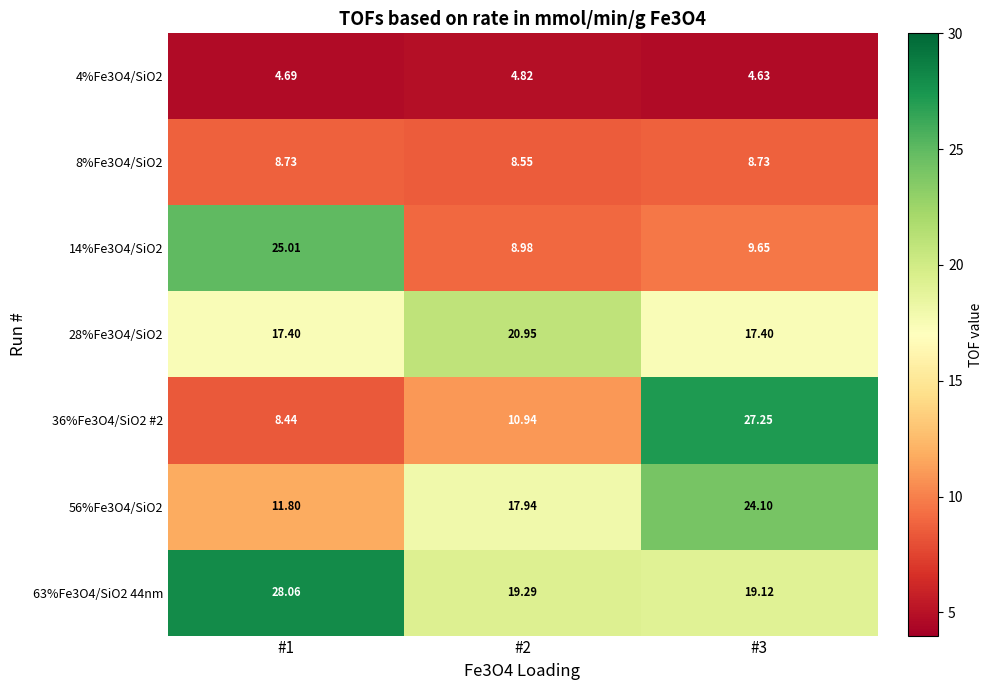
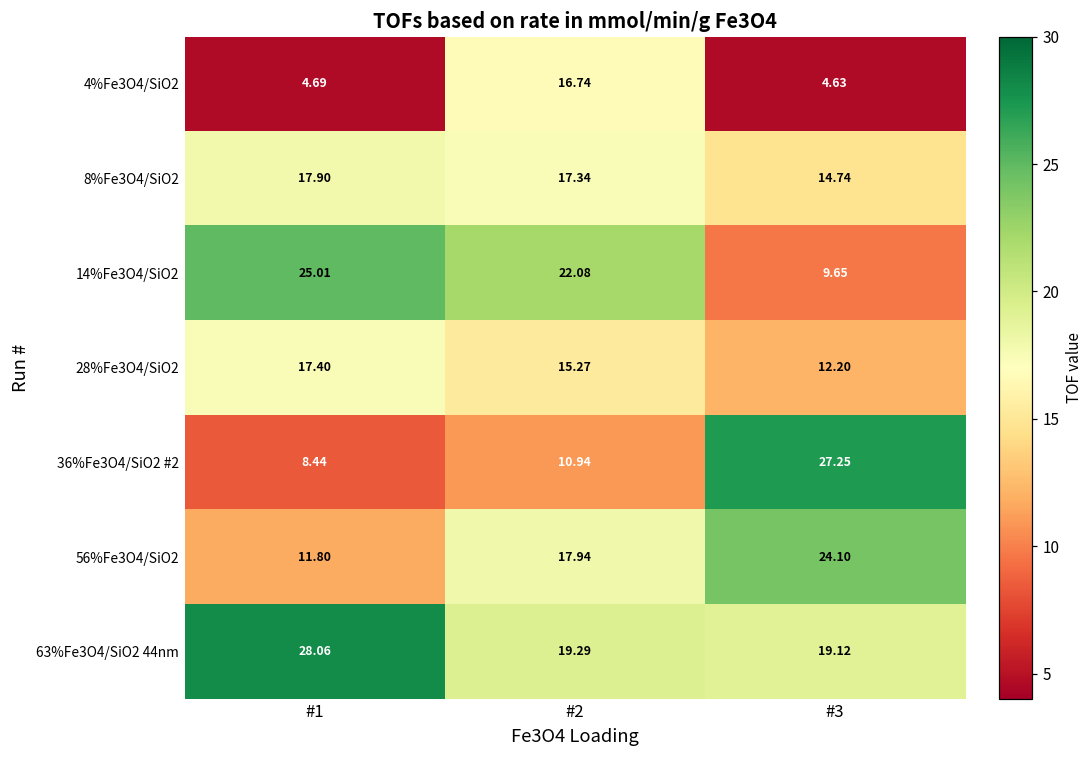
  {
    "4%Fe3O4/SiO2": {
      "#1": 4.69,
-     "#2": 4.82,
+     "#2": 16.74,
      "#3": 4.63
    },
    "8%Fe3O4/SiO2": {
-     "#1": 8.73,
-     "#2": 8.55,
-     "#3": 8.73
+     "#1": 17.90,
+     "#2": 17.34,
+     "#3": 14.74
    },
    "14%Fe3O4/SiO2": {
      "#1": 25.01,
-     "#2": 8.98,
+     "#2": 22.08,
      "#3": 9.65
    },
    "28%Fe3O4/SiO2": {
      "#1": 17.40,
-     "#2": 20.95,
-     "#3": 17.40
+     "#2": 15.27,
+     "#3": 12.20
    },
    "36%Fe3O4/SiO2 #2": {
      "#1": 8.44,
      "#2": 10.94,
      "#3": 27.25
    },
    "56%Fe3O4/SiO2": {
      "#1": 11.80,
      "#2": 17.94,
      "#3": 24.10
    },
    "63%Fe3O4/SiO2 44nm": {
      "#1": 28.06,
      "#2": 19.29,
      "#3": 19.12
    }
  }
